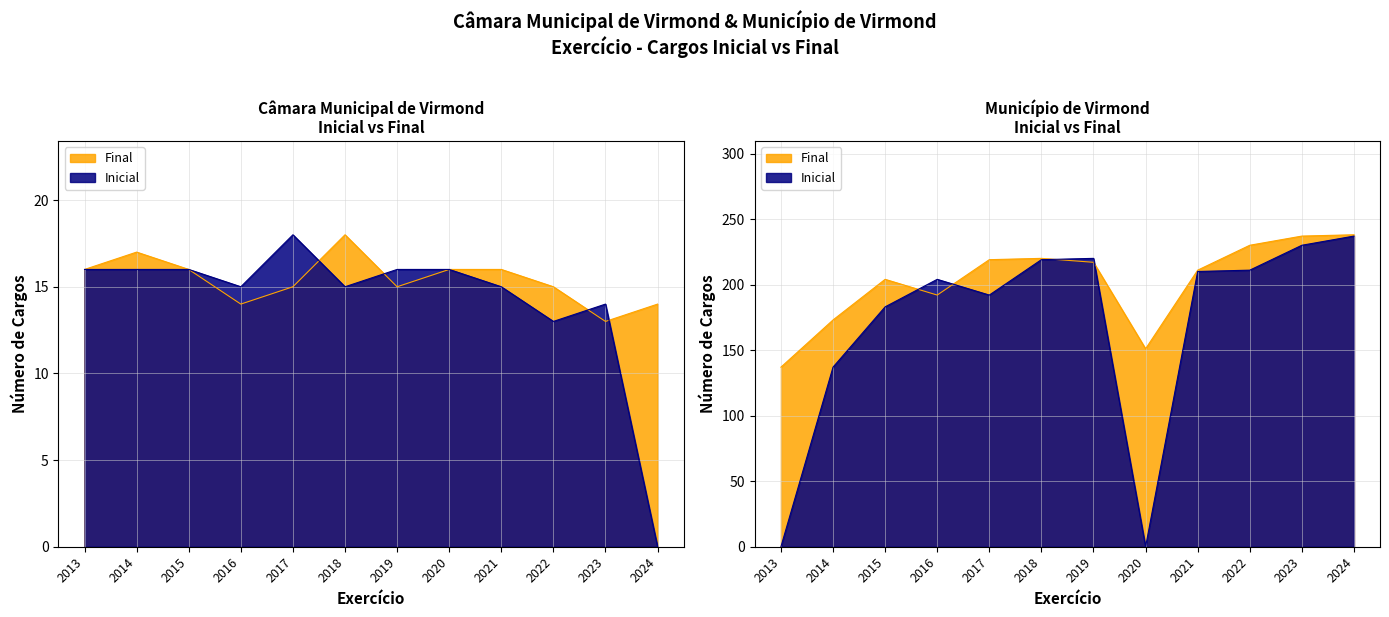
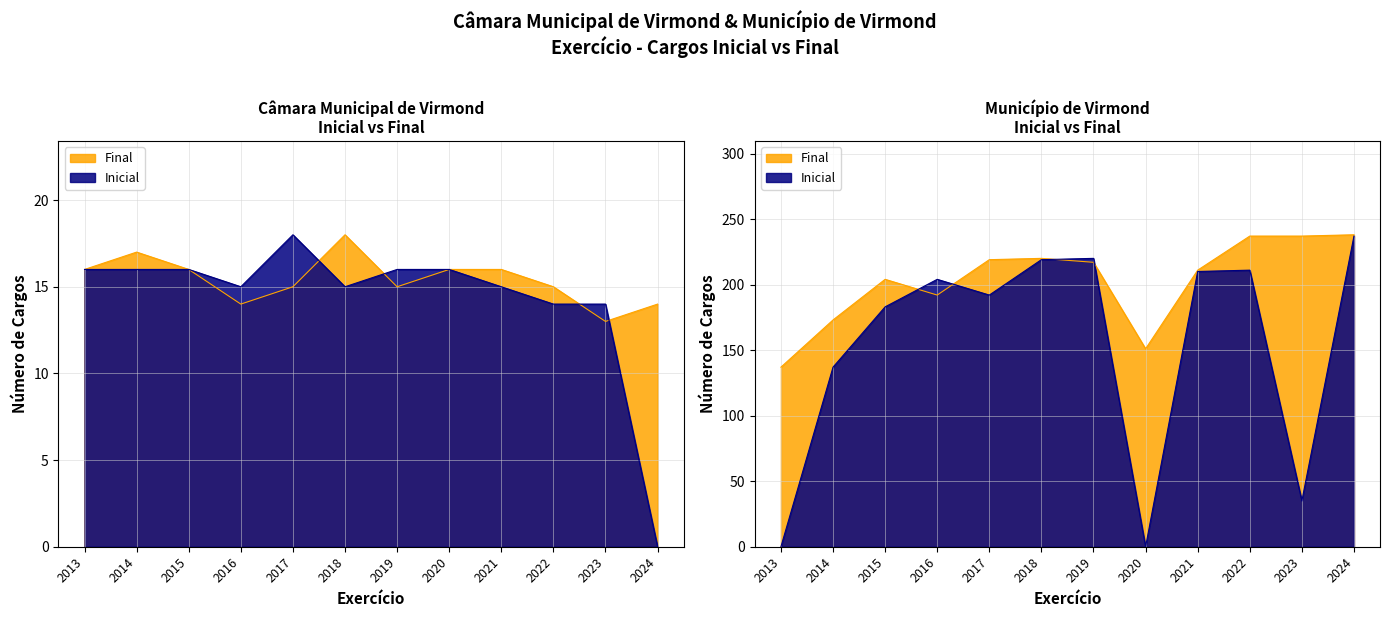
  {
    "Câmara Municipal de Virmond Inicial vs Final": {
      "Final": {
        "2014": 17,
        "2016": 14,
        "2017": 15,
        "2018": 18,
        "2019": 15,
        "2021": 16,
        "2022": 15,
        "2023": 13,
        "2024": 14
      },
      "Inicial": {
        "2014": 16,
        "2016": 15,
        "2017": 18,
        "2018": 15,
        "2019": 16,
        "2021": 15,
-       "2022": 13,
+       "2022": 14,
        "2023": 14,
        "2024": 0
      }
    },
    "Município de Virmond Inicial vs Final": {
      "Final": {
        "2013": 137,
        "2014": 173,
        "2015": 204,
        "2016": 192,
        "2017": 219,
        "2019": 217,
        "2020": 151,
-       "2022": 230,
+       "2022": 237,
        "2023": 237
      },
      "Inicial": {
        "2013": 0,
        "2014": 137,
        "2015": 183,
        "2016": 204,
        "2017": 192,
        "2019": 220,
        "2020": 0,
        "2022": 211,
-       "2023": 230
+       "2023": 35
      }
    }
  }
